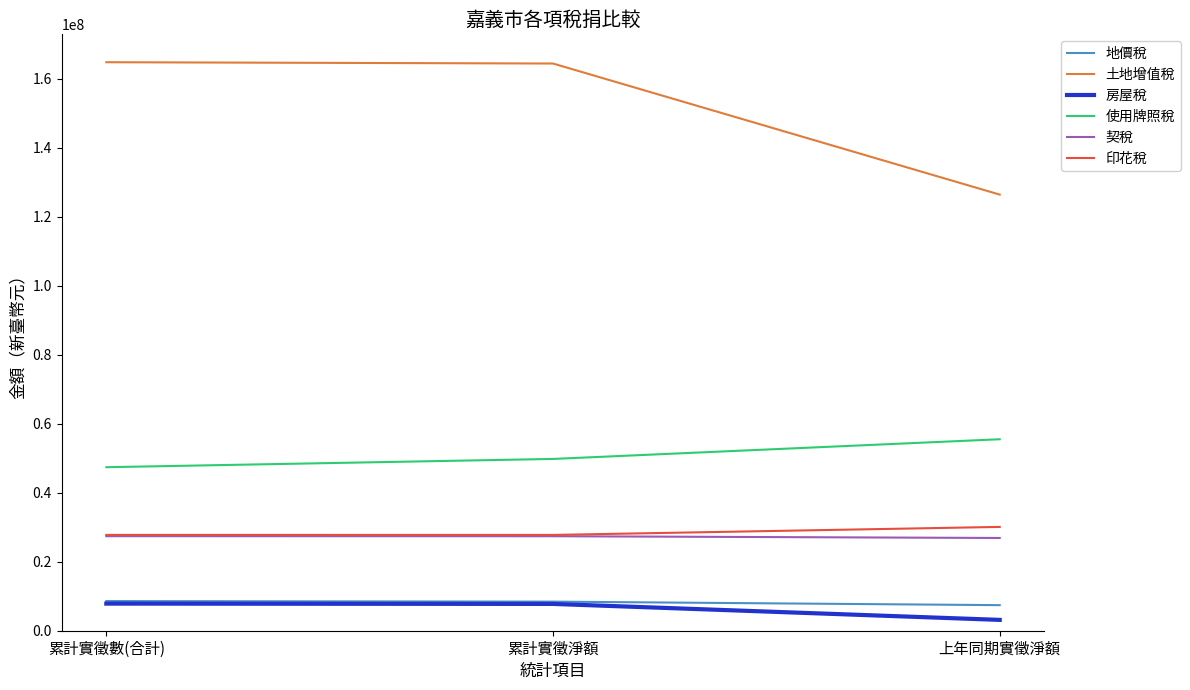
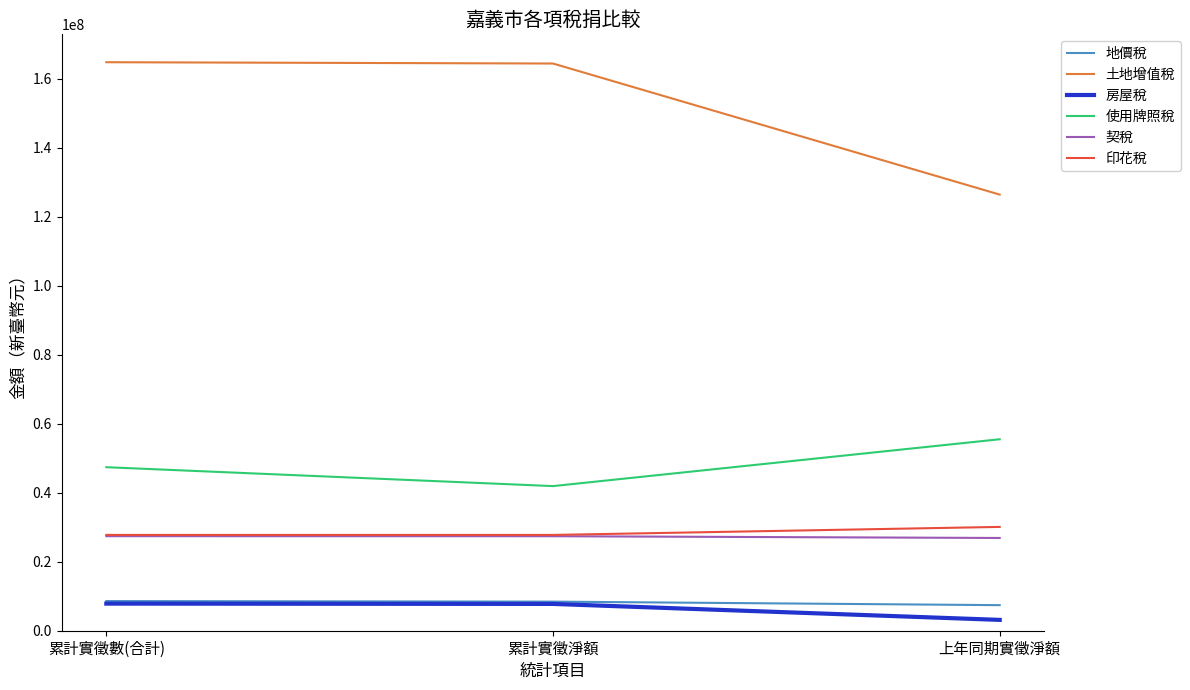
  {
    "地價稅": {
      "上年同期實徵淨額": 7000000
    },
    "房屋稅": {
      "上年同期實徵淨額": 3000000
    },
    "使用牌照稅": {
      "累計實徵數(合計)": 47000000,
-     "累計實徵淨額": 50000000,
+     "累計實徵淨額": 42000000,
      "上年同期實徵淨額": 55000000
    },
    "契稅": {
      "上年同期實徵淨額": 27000000
    }
  }
